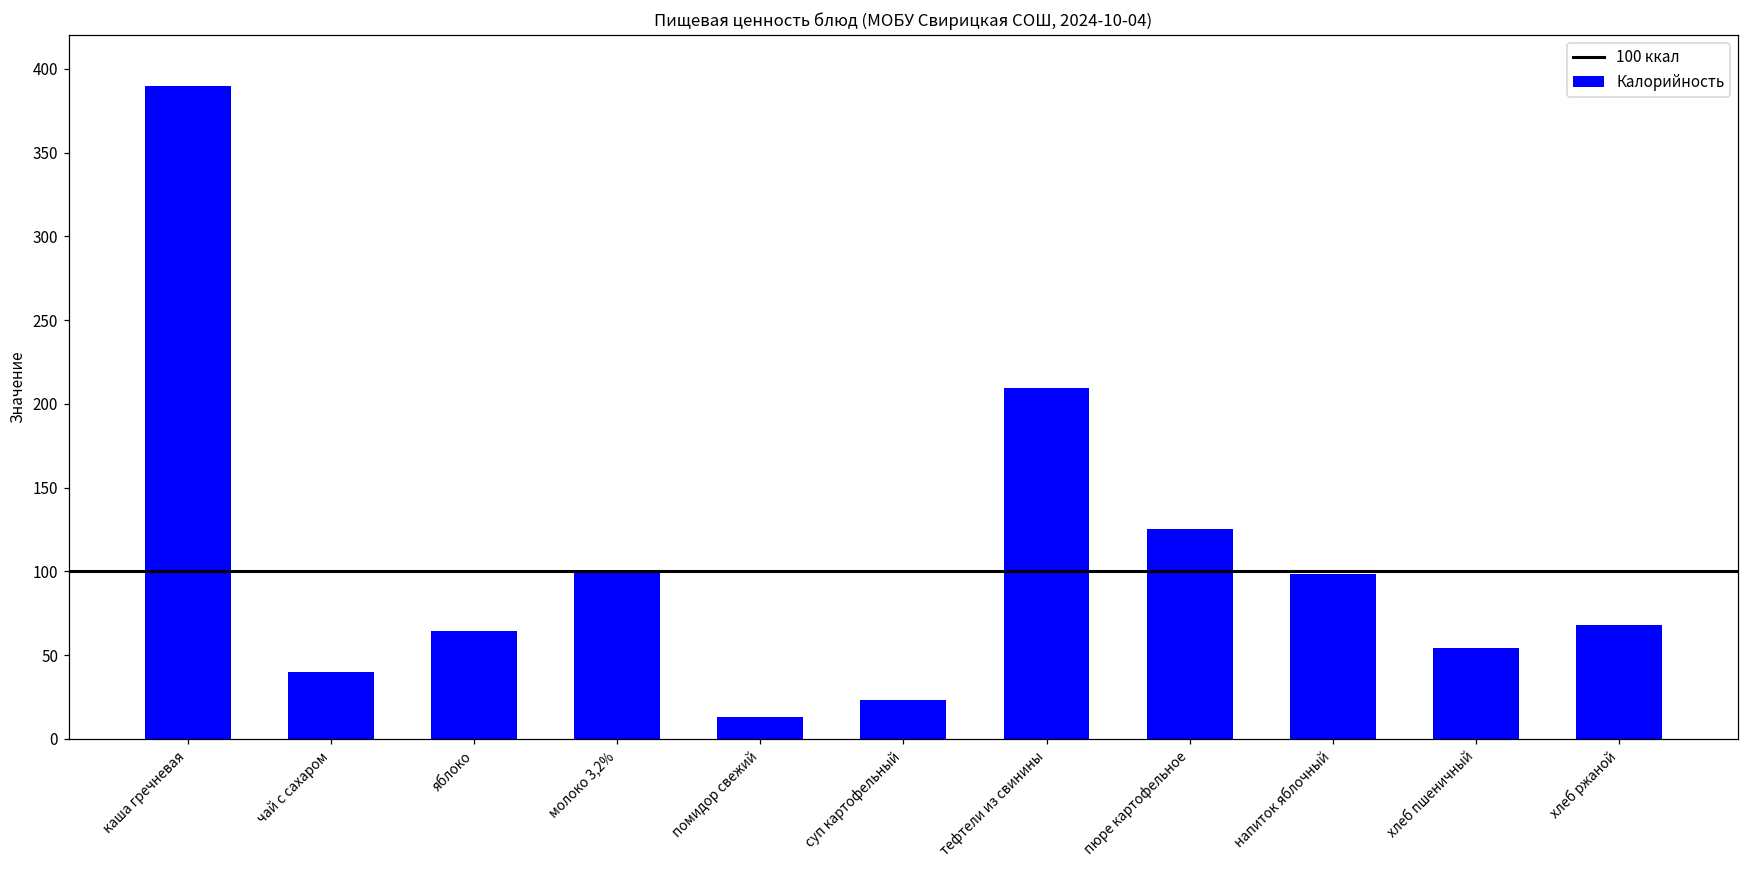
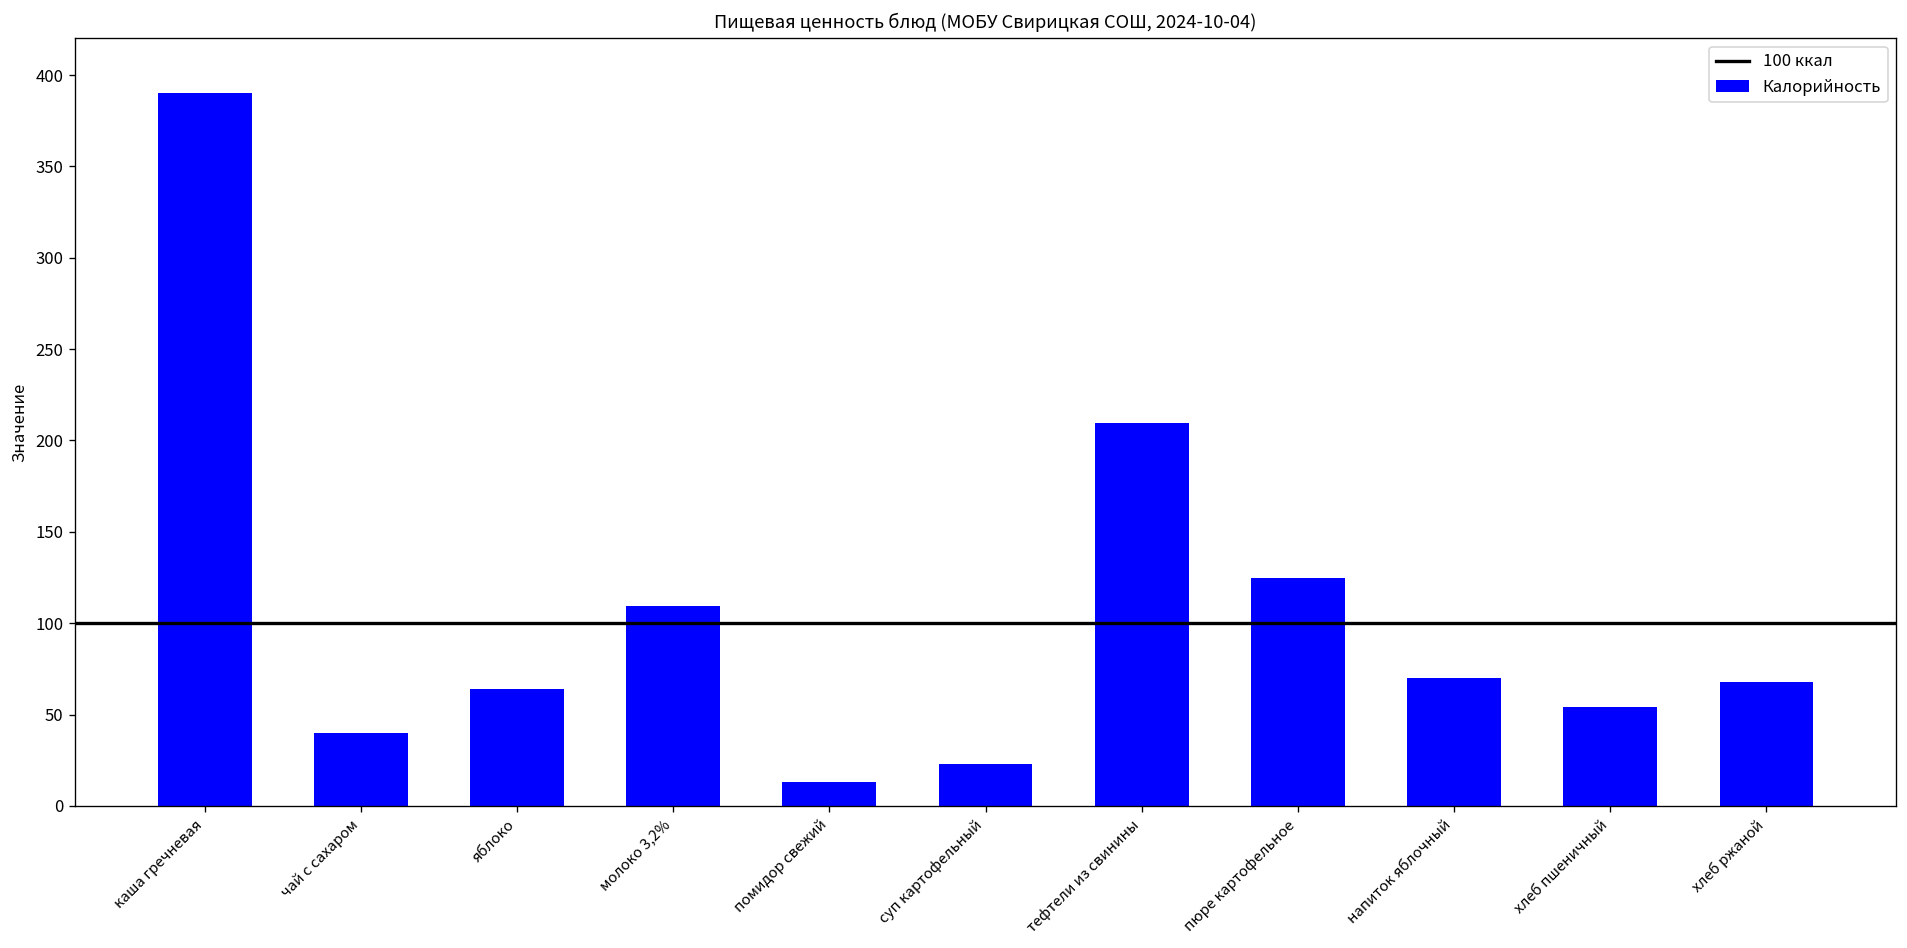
  {
    "каша гречневая": 390,
    "чай с сахаром": 40,
    "яблоко": 64,
-   "молоко 3,2%": 100,
+   "молоко 3,2%": 110,
    "помидор свежий": 13,
    "суп картофельный": 23,
    "тефтели из свинины": 209,
    "пюре картофельное": 125,
-   "напиток яблочный": 98,
+   "напиток яблочный": 70,
    "хлеб пшеничный": 54,
    "хлеб ржаной": 68
  }
